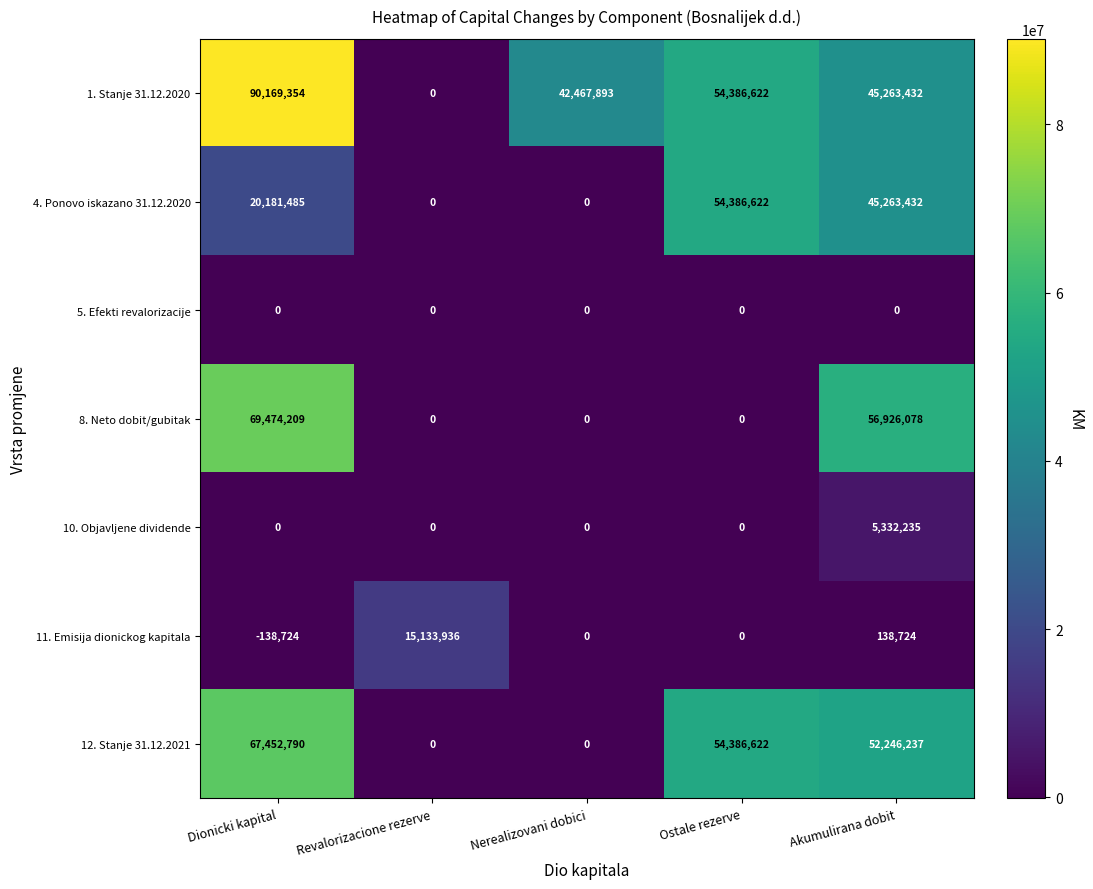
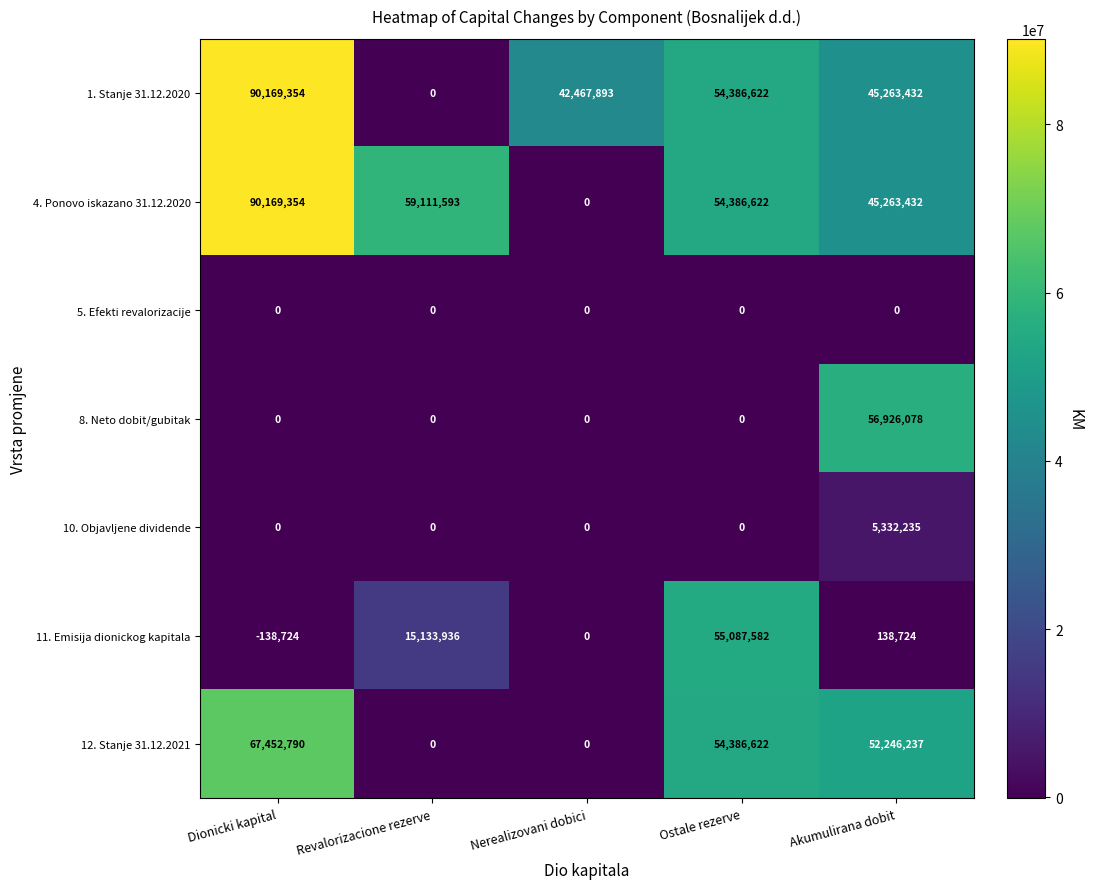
  {
    "1. Stanje 31.12.2020": {
      "Dionicki kapital": "90,169,354",
      "Revalorizacione rezerve": "0",
      "Nerealizovani dobici": "42,467,893",
      "Ostale rezerve": "54,386,622",
      "Akumulirana dobit": "45,263,432"
    },
    "4. Ponovo iskazano 31.12.2020": {
-     "Dionicki kapital": "20,181,485",
-     "Revalorizacione rezerve": "0",
+     "Dionicki kapital": "90,169,354",
+     "Revalorizacione rezerve": "59,111,593",
      "Nerealizovani dobici": "0",
      "Ostale rezerve": "54,386,622",
      "Akumulirana dobit": "45,263,432"
    },
    "5. Efekti revalorizacije": {
      "Dionicki kapital": "0",
      "Revalorizacione rezerve": "0",
      "Nerealizovani dobici": "0",
      "Ostale rezerve": "0",
      "Akumulirana dobit": "0"
    },
    "8. Neto dobit/gubitak": {
-     "Dionicki kapital": "69,474,209",
+     "Dionicki kapital": "0",
      "Revalorizacione rezerve": "0",
      "Nerealizovani dobici": "0",
      "Ostale rezerve": "0",
      "Akumulirana dobit": "56,926,078"
    },
    "10. Objavljene dividende": {
      "Dionicki kapital": "0",
      "Revalorizacione rezerve": "0",
      "Nerealizovani dobici": "0",
      "Ostale rezerve": "0",
      "Akumulirana dobit": "5,332,235"
    },
    "11. Emisija dionickog kapitala": {
      "Dionicki kapital": "-138,724",
      "Revalorizacione rezerve": "15,133,936",
      "Nerealizovani dobici": "0",
-     "Ostale rezerve": "0",
+     "Ostale rezerve": "55,087,582",
      "Akumulirana dobit": "138,724"
    },
    "12. Stanje 31.12.2021": {
      "Dionicki kapital": "67,452,790",
      "Revalorizacione rezerve": "0",
      "Nerealizovani dobici": "0",
      "Ostale rezerve": "54,386,622",
      "Akumulirana dobit": "52,246,237"
    }
  }
